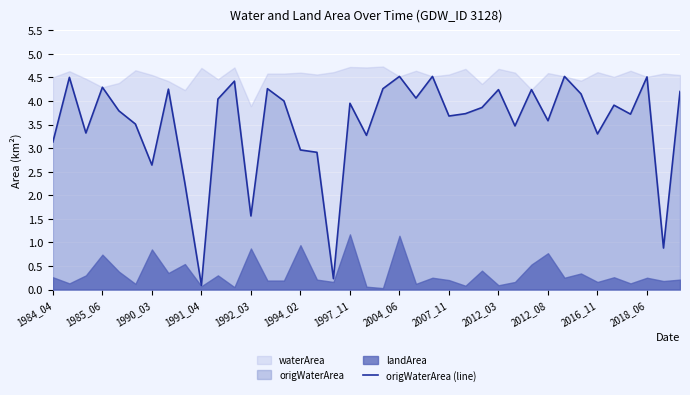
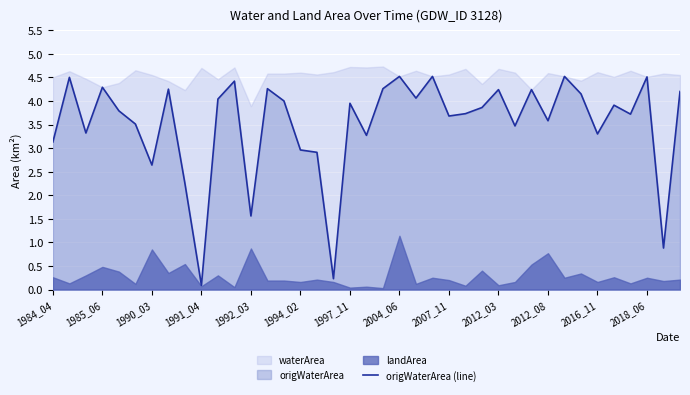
  {
    "landArea": {
      "1984_04": 0.3,
-     "1985_06": 0.7,
+     "1985_06": 0.5,
      "1990_03": 0.9,
      "1992_03": 0.9,
-     "1994_02": 0.9,
-     "1997_11": 1.2,
+     "1994_02": 0.2,
+     "1997_11": 0.0,
      "2004_06": 1.1,
      "2007_11": 0.2,
      "2012_03": 0.1,
      "2012_08": 0.8,
      "2016_11": 0.2,
      "2018_06": 0.3
    }
  }
